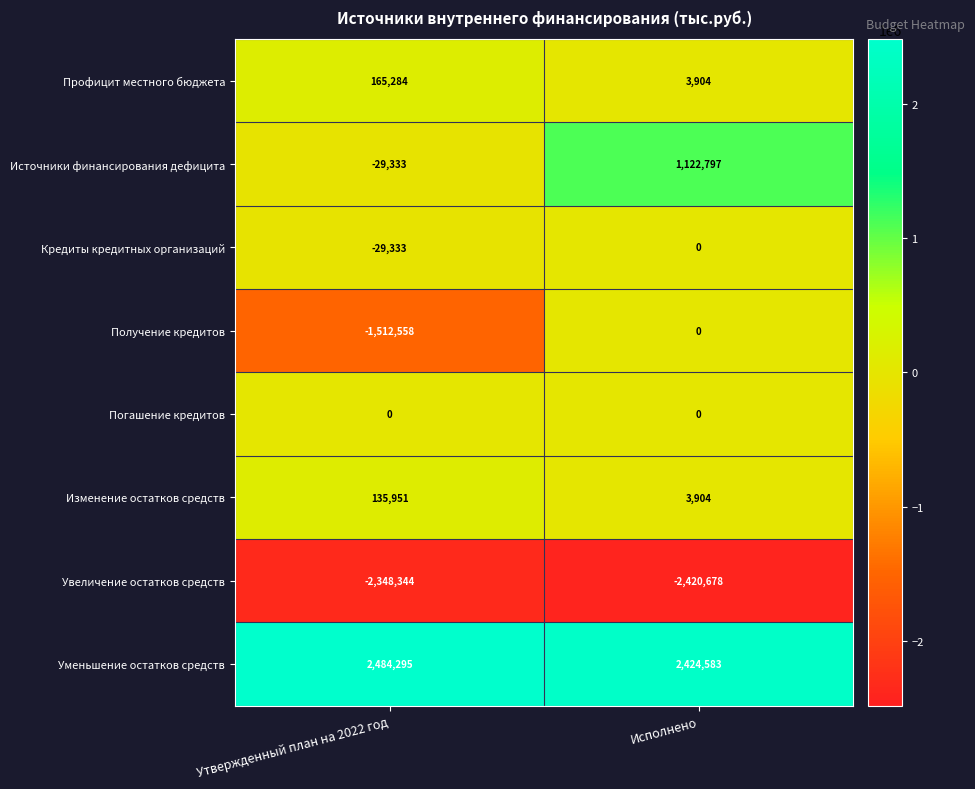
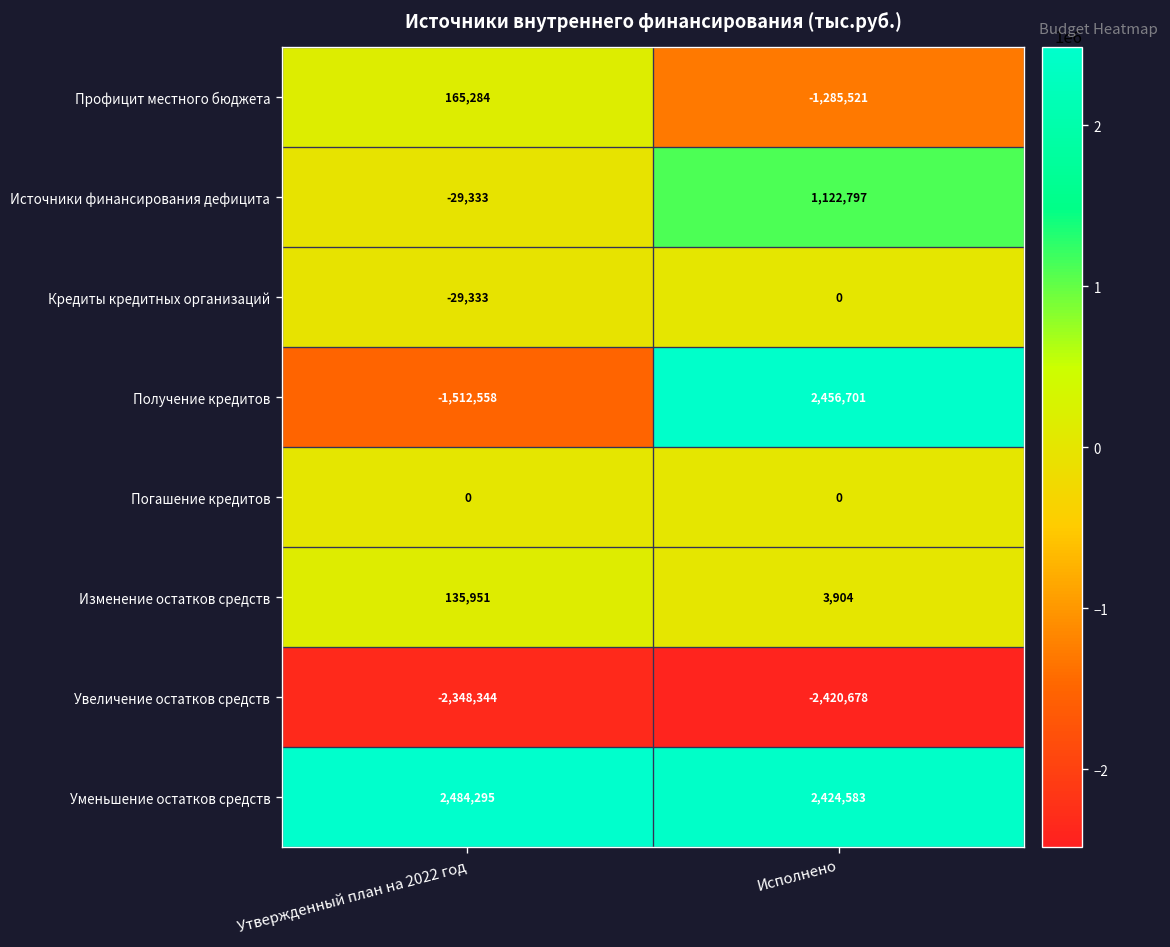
  {
    "Профицит местного бюджета": {
      "Утвержденный план на 2022 год": "165,284",
-     "Исполнено": "3,904"
+     "Исполнено": "-1,285,521"
    },
    "Источники финансирования дефицита": {
      "Утвержденный план на 2022 год": "-29,333",
      "Исполнено": "1,122,797"
    },
    "Кредиты кредитных организаций": {
      "Утвержденный план на 2022 год": "-29,333",
      "Исполнено": "0"
    },
    "Получение кредитов": {
      "Утвержденный план на 2022 год": "-1,512,558",
-     "Исполнено": "0"
+     "Исполнено": "2,456,701"
    },
    "Погашение кредитов": {
      "Утвержденный план на 2022 год": "0",
      "Исполнено": "0"
    },
    "Изменение остатков средств": {
      "Утвержденный план на 2022 год": "135,951",
      "Исполнено": "3,904"
    },
    "Увеличение остатков средств": {
      "Утвержденный план на 2022 год": "-2,348,344",
      "Исполнено": "-2,420,678"
    },
    "Уменьшение остатков средств": {
      "Утвержденный план на 2022 год": "2,484,295",
      "Исполнено": "2,424,583"
    }
  }
